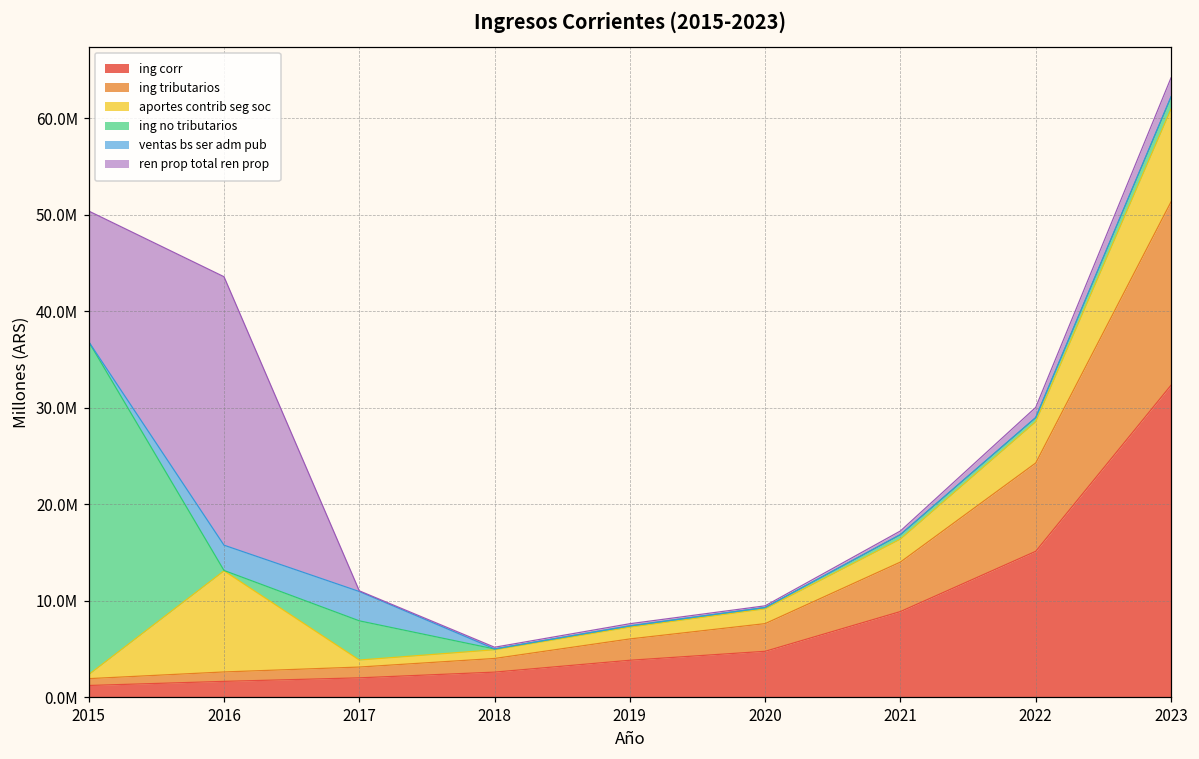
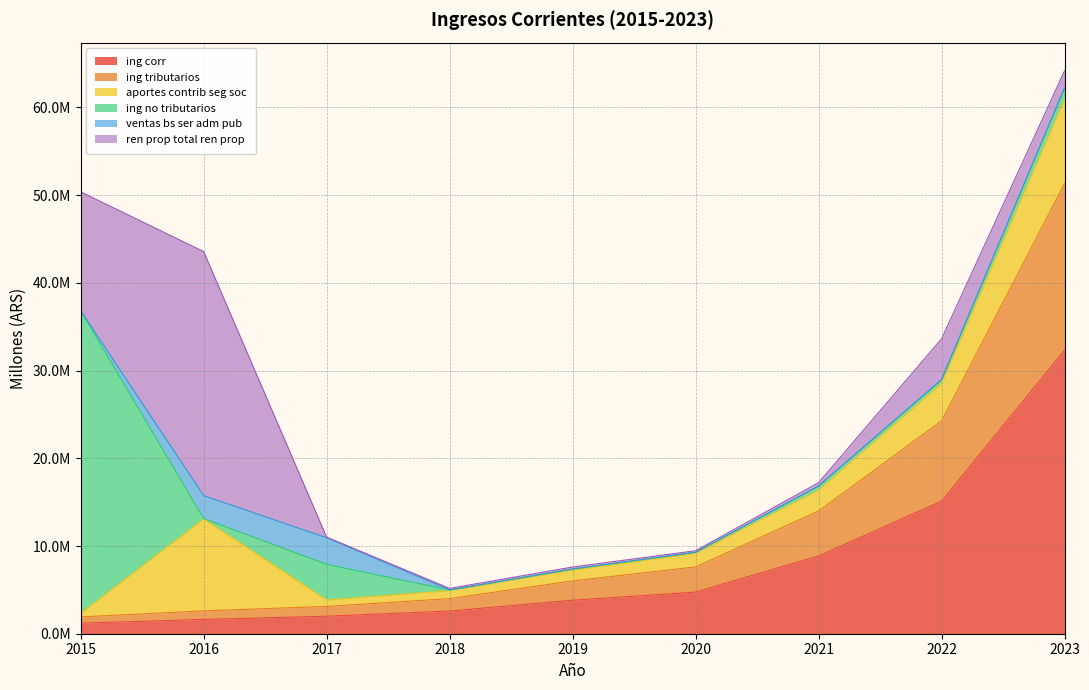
  {
    "aportes contrib seg soc": {
      "2015": 0,
      "2017": 1000000,
      "2021": 2000000,
      "2022": 4000000,
      "2023": 10000000
    },
    "ing no tributarios": {
      "2017": 4000000
    },
    "ventas bs ser adm pub": {
      "2016": 3000000
    },
    "ren prop total ren prop": {
      "2015": 14000000,
      "2016": 28000000,
      "2021": 0,
-     "2022": 1000000,
+     "2022": 5000000,
      "2023": 2000000
    }
  }
